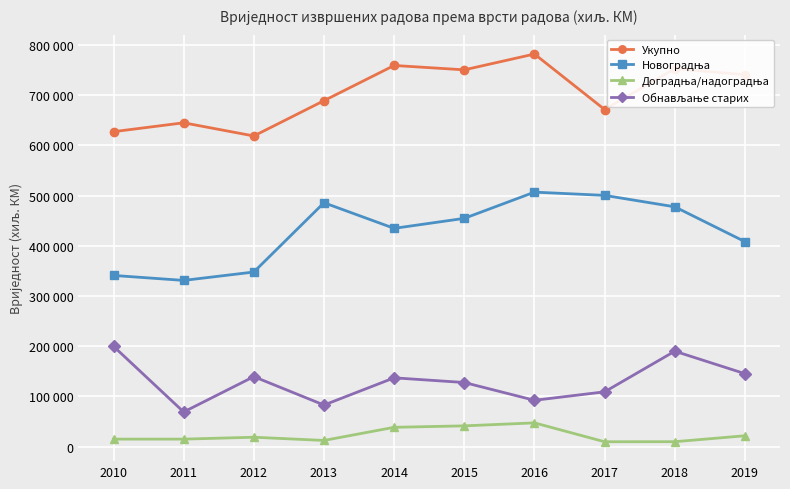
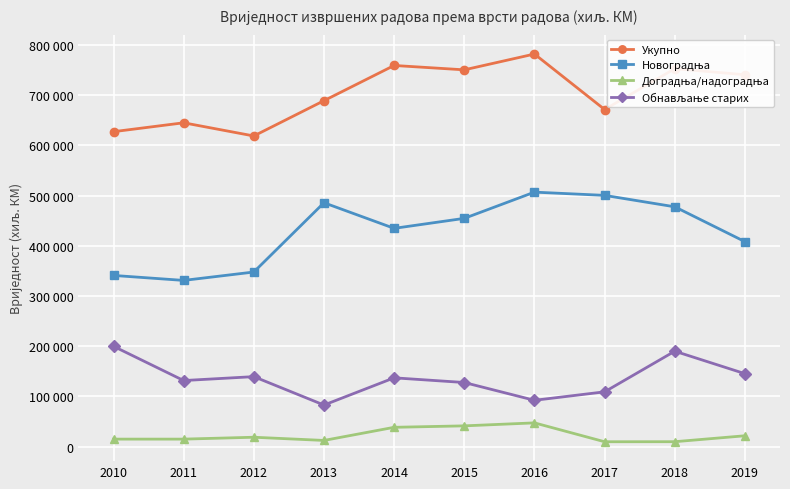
  {
    "Укупно": {
      "2010": 630000,
      "2011": 650000,
      "2012": 620000,
      "2013": 690000,
      "2014": 760000,
      "2015": 750000,
      "2016": 780000,
      "2017": 670000
    },
    "Новоградња": {
      "2010": 340000,
      "2011": 330000,
      "2012": 350000,
      "2013": 490000,
      "2014": 430000,
      "2015": 450000,
      "2016": 510000,
      "2017": 500000,
      "2018": 480000,
      "2019": 410000
    },
    "Доградња/надоградња": {
      "2010": 10000,
      "2011": 10000,
      "2012": 20000,
      "2013": 10000,
      "2014": 40000,
      "2015": 40000,
      "2016": 50000,
      "2017": 10000,
      "2018": 10000,
      "2019": 20000
    },
    "Обнављање старих": {
      "2010": 200000,
-     "2011": 70000,
+     "2011": 130000,
      "2012": 140000,
      "2013": 80000,
      "2014": 140000,
      "2015": 130000,
      "2016": 90000,
      "2017": 110000,
      "2018": 190000,
      "2019": 150000
    }
  }
